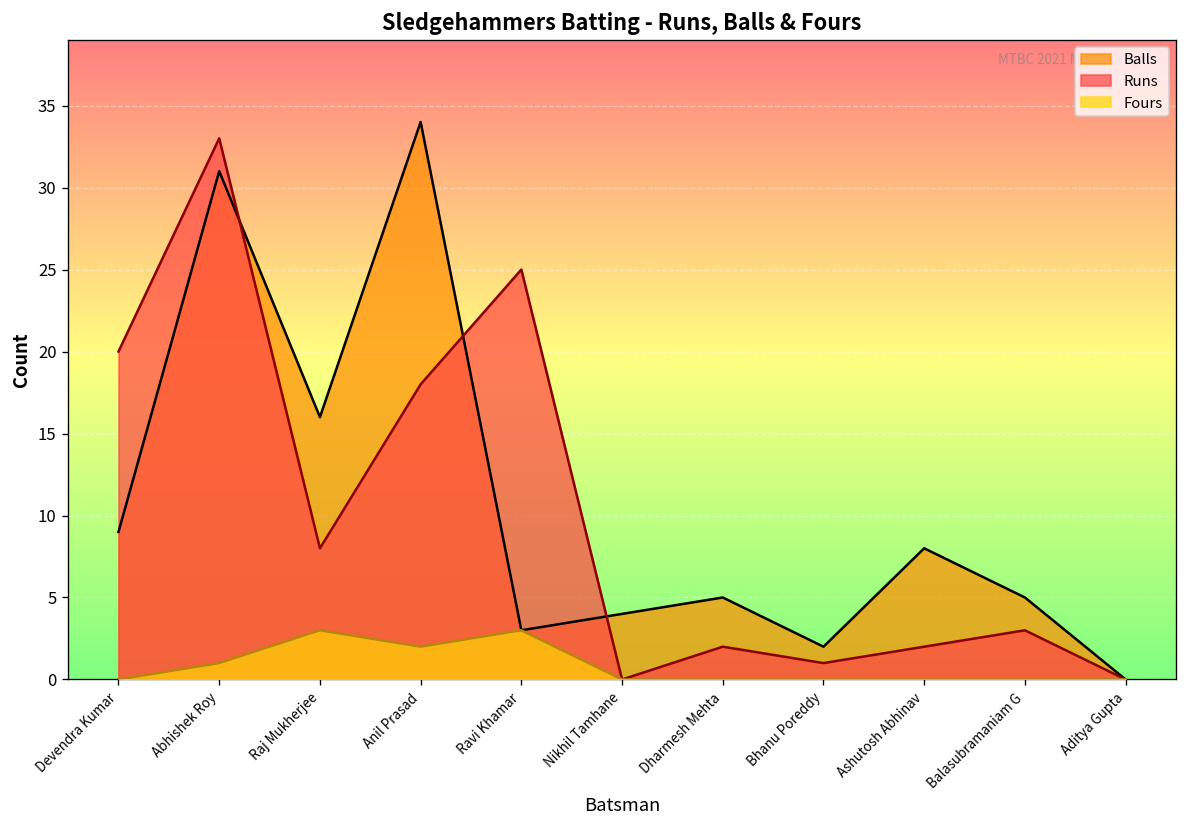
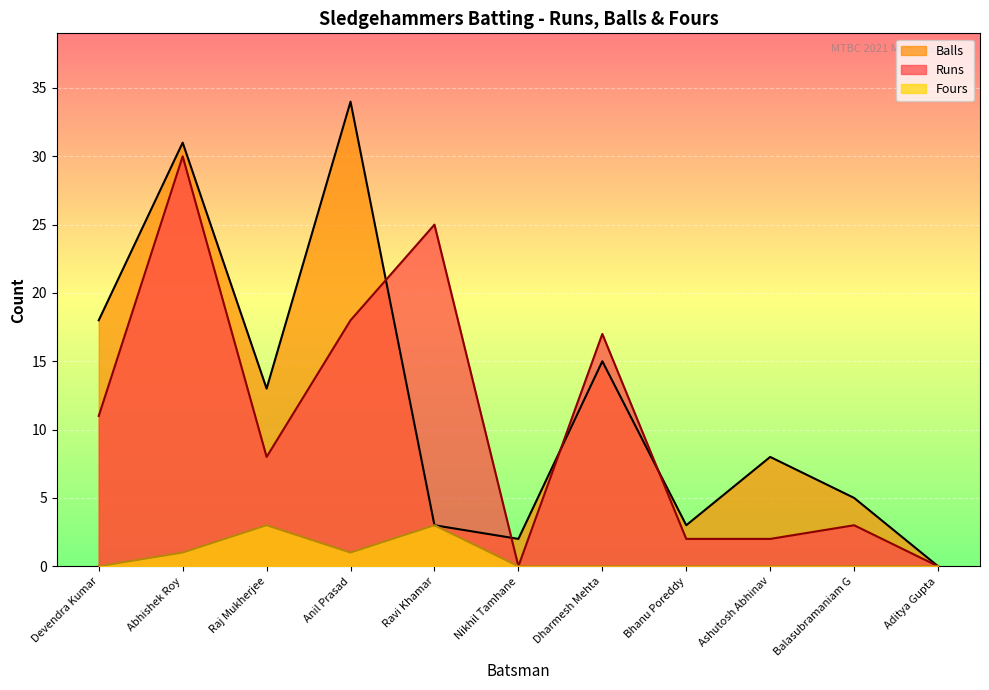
  {
    "Balls": {
-     "Devendra Kumar": 9,
+     "Devendra Kumar": 18,
      "Abhishek Roy": 31,
-     "Raj Mukherjee": 16,
+     "Raj Mukherjee": 13,
      "Anil Prasad": 34,
-     "Nikhil Tamhane": 4,
-     "Dharmesh Mehta": 5,
-     "Bhanu Poreddy": 2,
+     "Nikhil Tamhane": 2,
+     "Dharmesh Mehta": 15,
+     "Bhanu Poreddy": 3,
      "Ashutosh Abhinav": 8,
      "Balasubramaniam G": 5
    },
    "Runs": {
-     "Devendra Kumar": 20,
-     "Abhishek Roy": 33,
+     "Devendra Kumar": 11,
+     "Abhishek Roy": 30,
      "Raj Mukherjee": 8,
      "Anil Prasad": 18,
      "Ravi Khamar": 25,
-     "Dharmesh Mehta": 2,
-     "Bhanu Poreddy": 1,
+     "Dharmesh Mehta": 17,
+     "Bhanu Poreddy": 2,
      "Ashutosh Abhinav": 2,
      "Balasubramaniam G": 3
    },
    "Fours": {
      "Devendra Kumar": 0,
      "Abhishek Roy": 1,
      "Raj Mukherjee": 3,
-     "Anil Prasad": 2,
+     "Anil Prasad": 1,
      "Dharmesh Mehta": 0,
      "Bhanu Poreddy": 0,
      "Ashutosh Abhinav": 0,
      "Balasubramaniam G": 0
    }
  }
